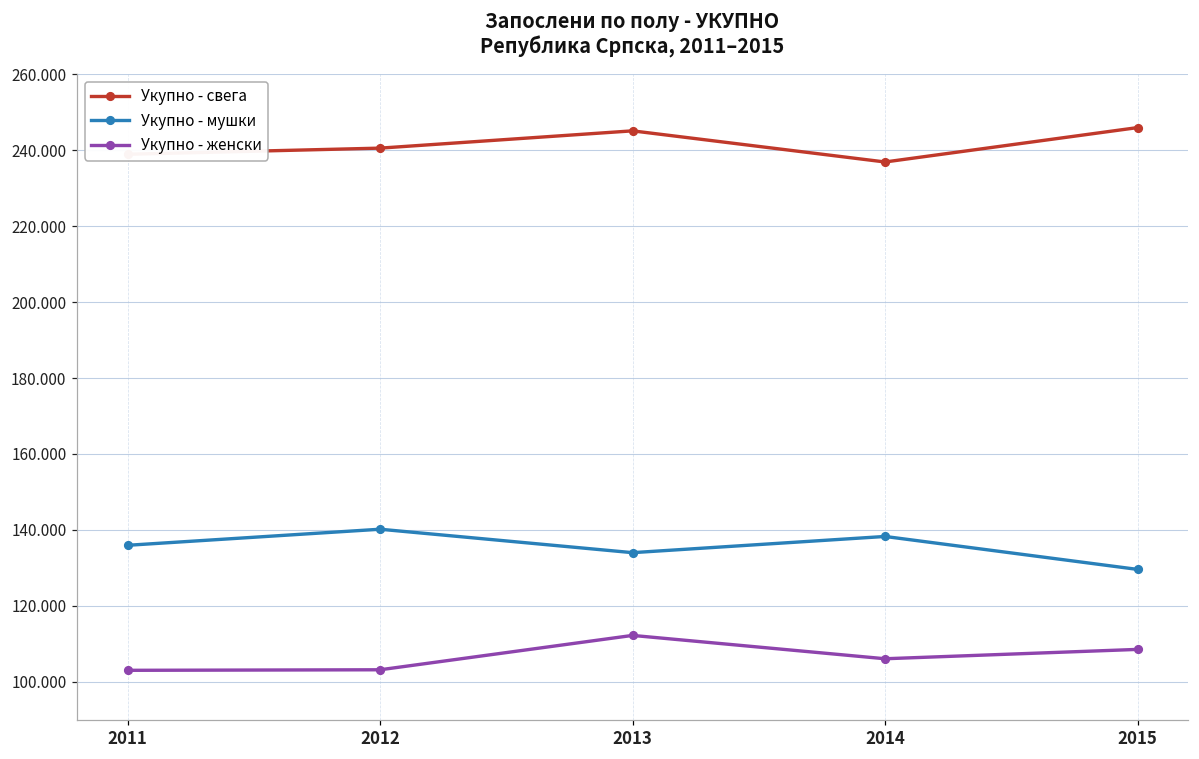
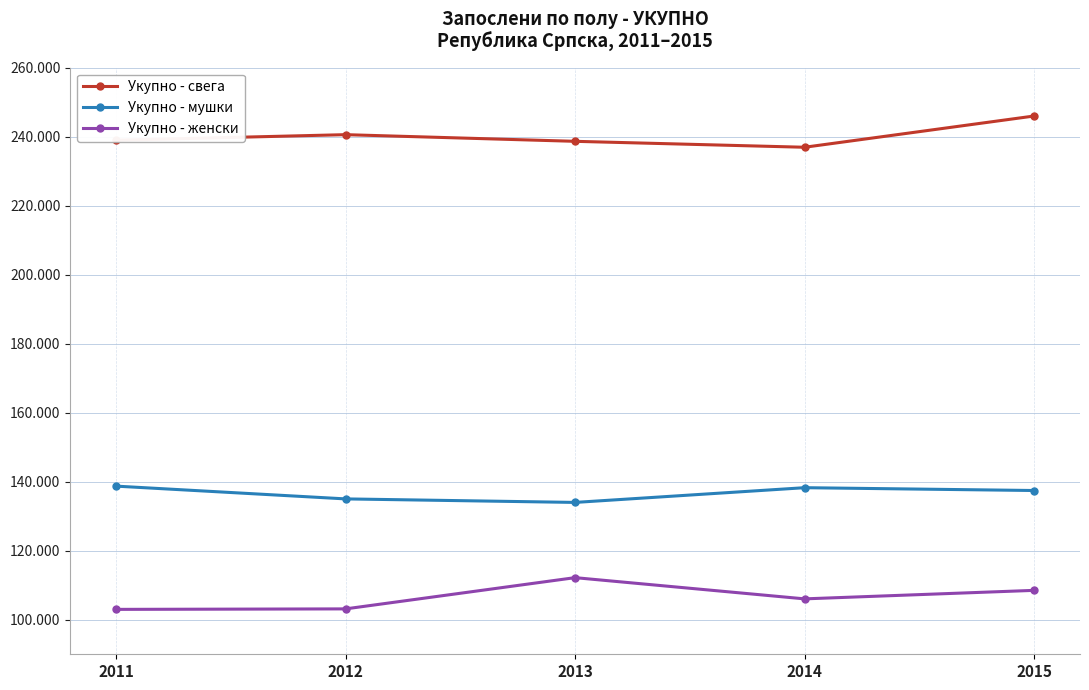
  {
    "Укупно - свега": {
      "2012": 241,
-     "2013": 245,
+     "2013": 239,
      "2014": 237,
      "2015": 246
    },
    "Укупно - мушки": {
-     "2011": 136,
-     "2012": 140,
+     "2011": 139,
+     "2012": 135,
      "2013": 134,
      "2014": 138,
-     "2015": 130
+     "2015": 137
    },
    "Укупно - женски": {
      "2011": 103,
      "2012": 103,
      "2013": 112,
      "2014": 106,
      "2015": 109
    }
  }
